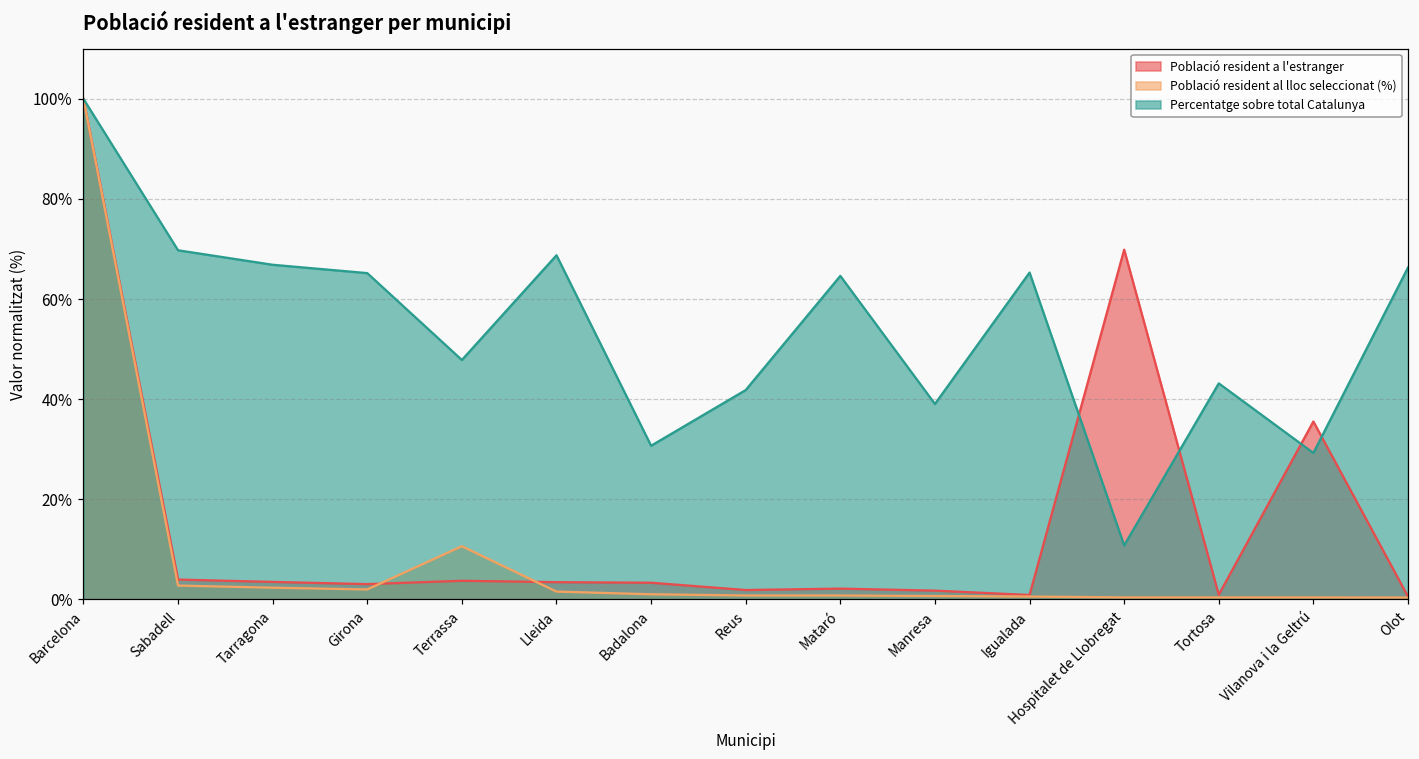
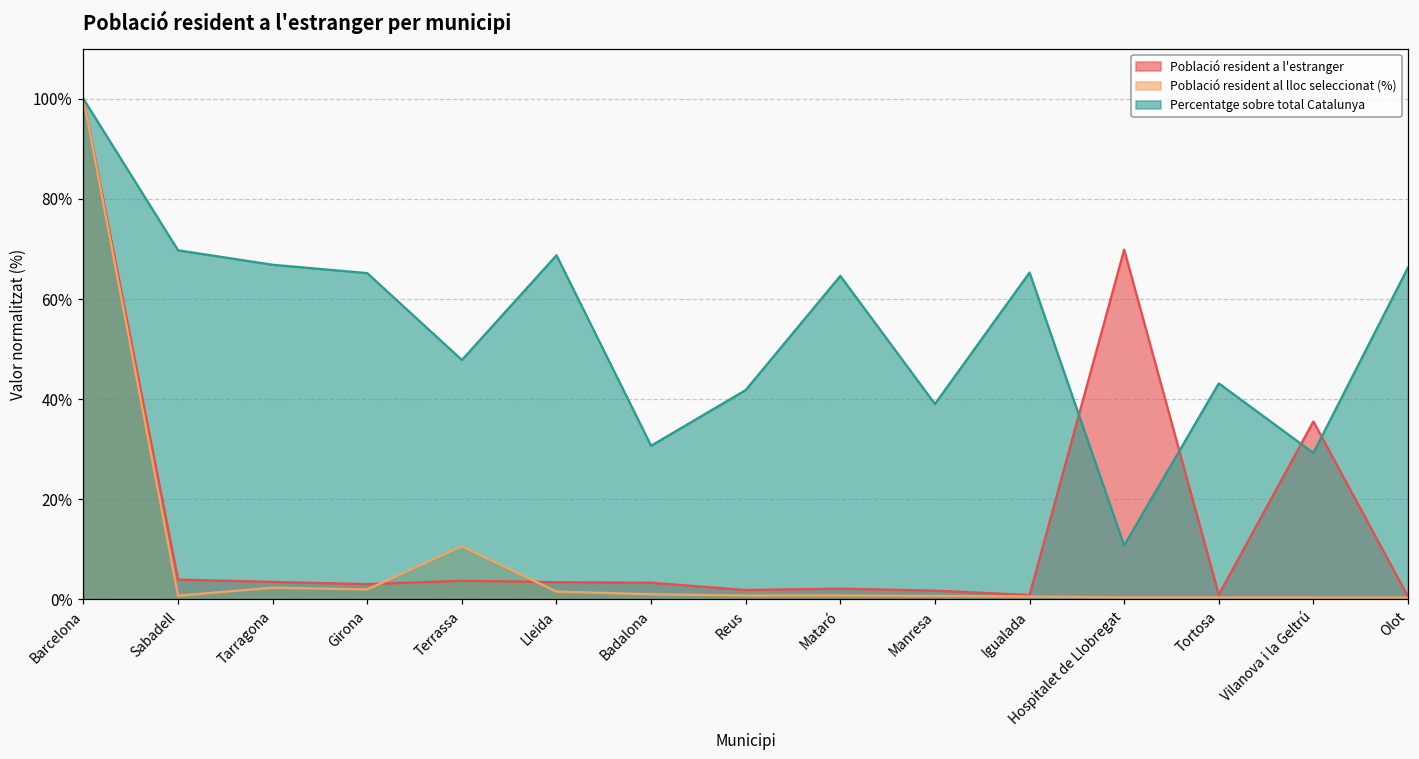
  {
    "Població resident a l'estranger": {
      "Sabadell": "4%",
      "Tarragona": "3%",
      "Girona": "3%",
      "Terrassa": "4%",
      "Lleida": "3%",
      "Badalona": "3%",
      "Reus": "2%",
      "Mataró": "2%",
      "Manresa": "2%",
      "Hospitalet de Llobregat": "70%",
      "Vilanova i la Geltrú": "36%"
    },
    "Població resident al lloc seleccionat (%)": {
-     "Sabadell": "3%",
+     "Sabadell": "1%",
      "Tarragona": "2%",
      "Girona": "2%",
      "Terrassa": "11%",
      "Lleida": "2%",
      "Badalona": "1%",
      "Reus": "1%",
      "Mataró": "1%",
      "Manresa": "1%",
      "Hospitalet de Llobregat": "0%",
      "Vilanova i la Geltrú": "0%"
    },
    "Percentatge sobre total Catalunya": {
      "Sabadell": "70%",
      "Tarragona": "67%",
      "Girona": "65%",
      "Terrassa": "48%",
      "Lleida": "69%",
      "Badalona": "31%",
      "Reus": "42%",
      "Mataró": "65%",
      "Manresa": "39%",
      "Igualada": "65%",
      "Hospitalet de Llobregat": "11%",
      "Tortosa": "43%",
      "Vilanova i la Geltrú": "29%",
      "Olot": "66%"
    }
  }
